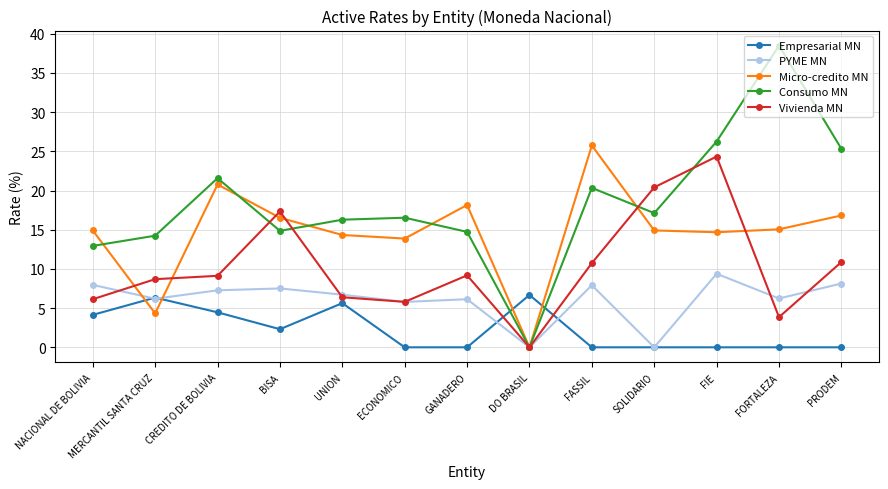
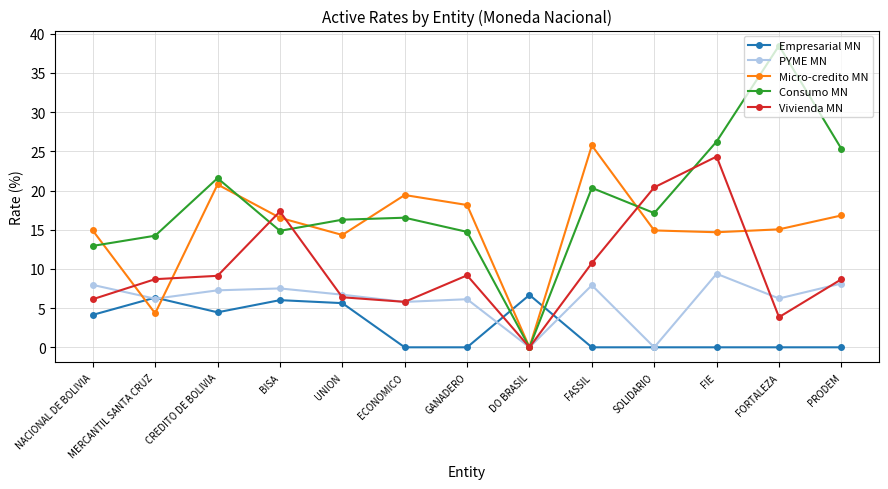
  {
    "Empresarial MN": {
      "NACIONAL DE BOLIVIA": 4,
      "CREDITO DE BOLIVIA": 4,
-     "BISA": 2,
+     "BISA": 6,
      "UNION": 6,
      "ECONOMICO": 0,
      "GANADERO": 0,
      "DO BRASIL": 7,
      "FASSIL": 0,
      "FIE": 0,
      "FORTALEZA": 0,
      "PRODEM": 0
    },
    "PYME MN": {
      "NACIONAL DE BOLIVIA": 8,
      "CREDITO DE BOLIVIA": 7,
      "BISA": 8,
      "UNION": 7,
      "GANADERO": 6,
      "FASSIL": 8,
      "FIE": 9,
      "FORTALEZA": 6,
      "PRODEM": 8
    },
    "Micro-credito MN": {
      "NACIONAL DE BOLIVIA": 15,
      "MERCANTIL SANTA CRUZ": 4,
      "CREDITO DE BOLIVIA": 21,
      "BISA": 17,
      "UNION": 14,
-     "ECONOMICO": 14,
+     "ECONOMICO": 19,
      "GANADERO": 18,
      "FASSIL": 26,
      "SOLIDARIO": 15,
      "FIE": 15,
      "FORTALEZA": 15,
      "PRODEM": 17
    },
    "Consumo MN": {
      "NACIONAL DE BOLIVIA": 13,
      "MERCANTIL SANTA CRUZ": 14,
      "CREDITO DE BOLIVIA": 22,
      "BISA": 15,
      "UNION": 16,
      "ECONOMICO": 17,
      "GANADERO": 15,
      "FASSIL": 20,
      "SOLIDARIO": 17,
      "FIE": 26,
      "PRODEM": 25
    },
    "Vivienda MN": {
      "NACIONAL DE BOLIVIA": 6,
      "MERCANTIL SANTA CRUZ": 9,
      "CREDITO DE BOLIVIA": 9,
      "BISA": 17,
      "UNION": 6,
      "GANADERO": 9,
      "FASSIL": 11,
      "SOLIDARIO": 20,
      "FIE": 24,
      "FORTALEZA": 4,
-     "PRODEM": 11
+     "PRODEM": 9
    }
  }
